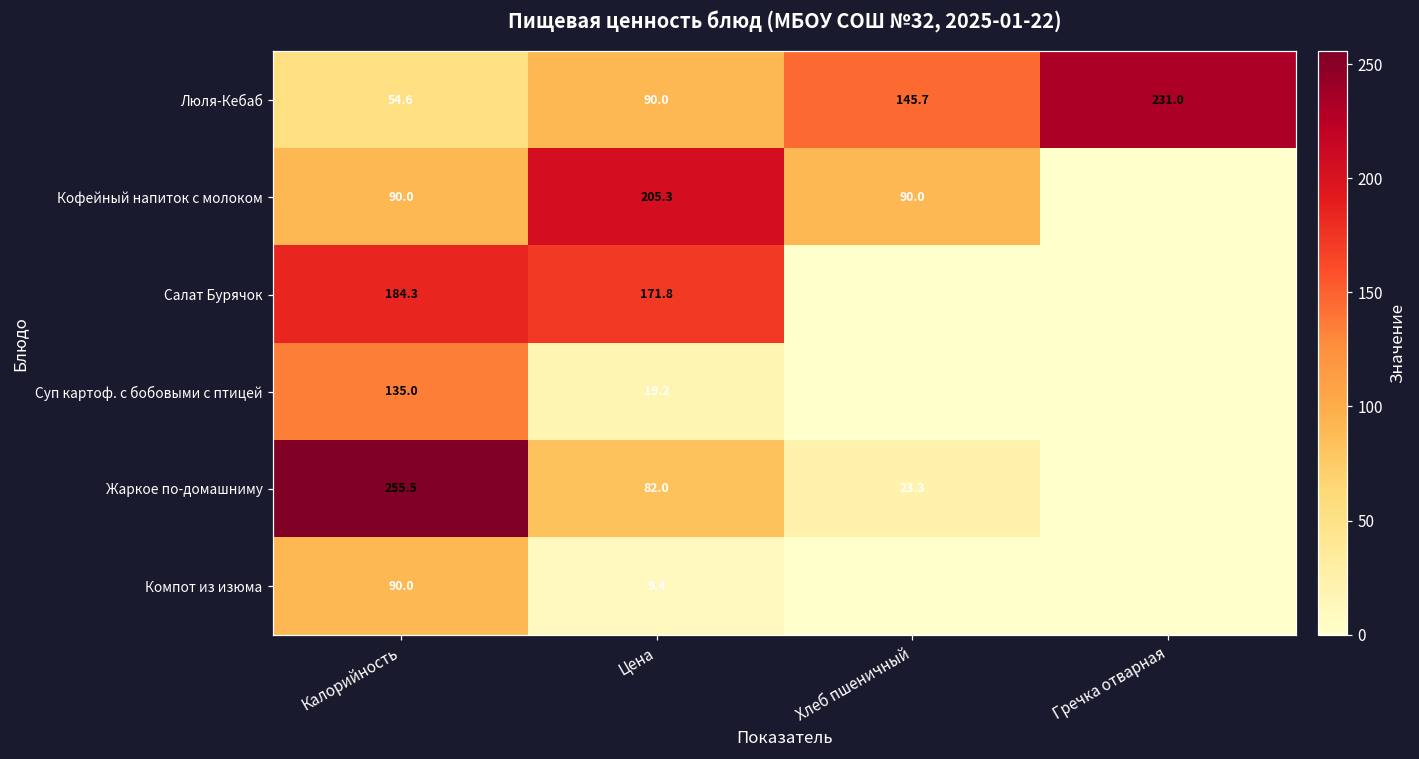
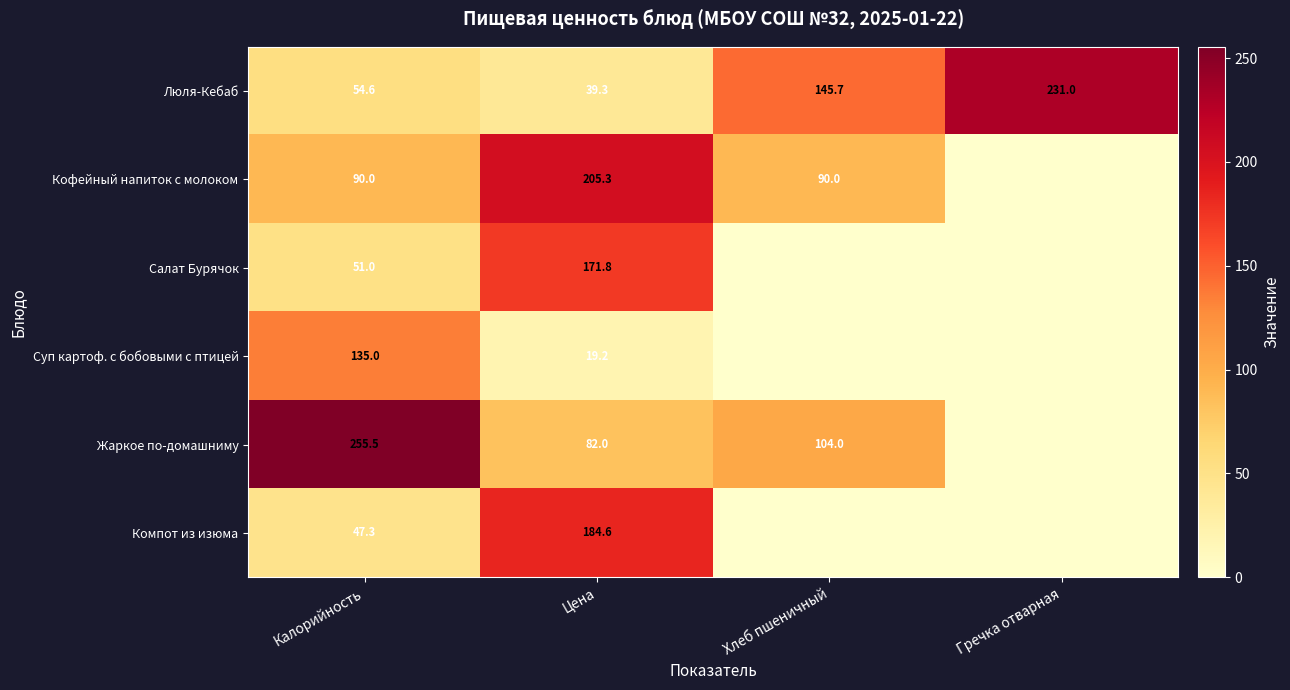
  {
    "Люля-Кебаб": {
      "Калорийность": 54.6,
-     "Цена": 90.0,
+     "Цена": 39.3,
      "Хлеб пшеничный": 145.7,
      "Гречка отварная": 231.0
    },
    "Кофейный напиток с молоком": {
      "Калорийность": 90.0,
      "Цена": 205.3,
      "Хлеб пшеничный": 90.0
    },
    "Салат Бурячок": {
-     "Калорийность": 184.3,
+     "Калорийность": 51.0,
      "Цена": 171.8
    },
    "Суп картоф. с бобовыми с птицей": {
      "Калорийность": 135.0,
      "Цена": 19.2
    },
    "Жаркое по-домашниму": {
      "Калорийность": 255.5,
      "Цена": 82.0,
-     "Хлеб пшеничный": 23.3
+     "Хлеб пшеничный": 104.0
    },
    "Компот из изюма": {
-     "Калорийность": 90.0,
-     "Цена": 9.4
+     "Калорийность": 47.3,
+     "Цена": 184.6
    }
  }
